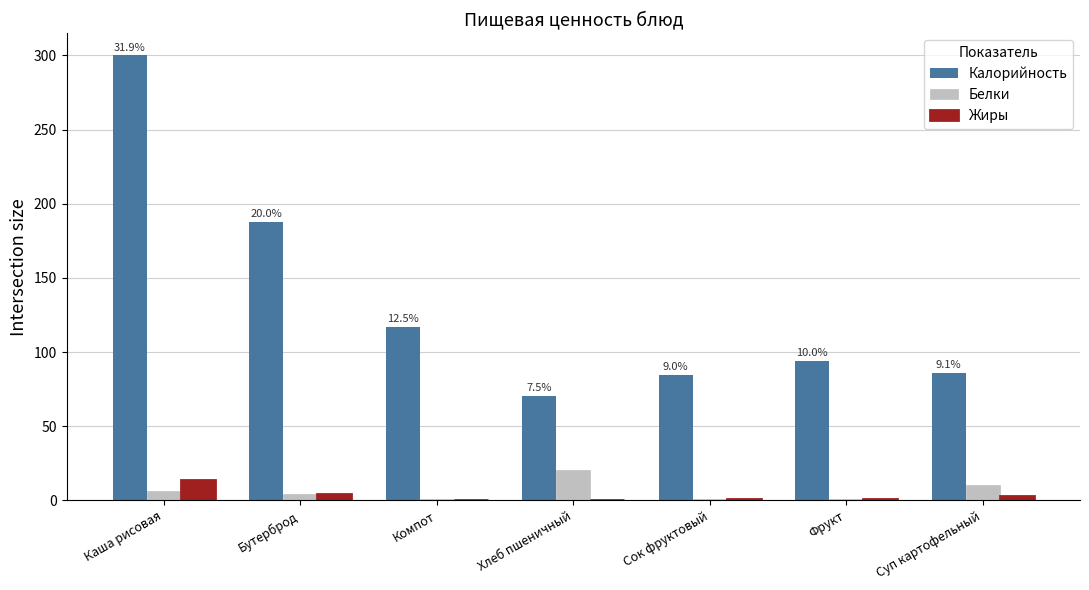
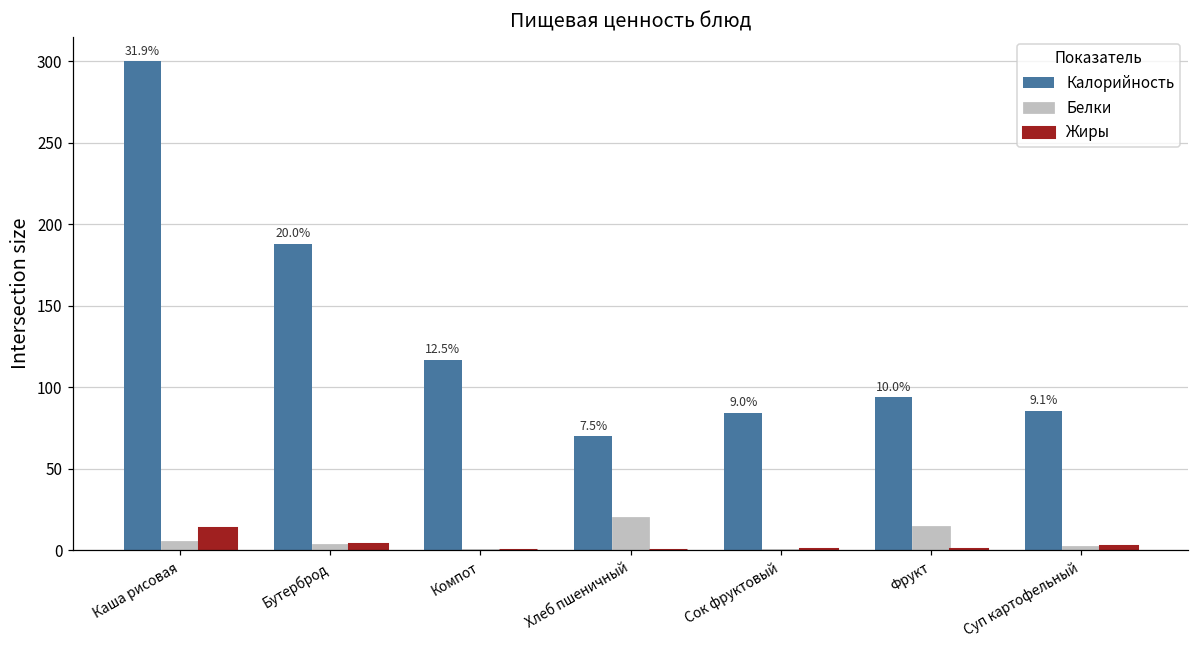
  {
    "Белки": {
      "Каша рисовая": 6,
      "Бутерброд": 4,
      "Хлеб пшеничный": 21,
-     "Фрукт": 1,
-     "Суп картофельный": 11
+     "Фрукт": 15,
+     "Суп картофельный": 3
    },
    "Жиры": {
      "Каша рисовая": 14,
      "Бутерброд": 4,
      "Компот": 0,
      "Хлеб пшеничный": 0,
      "Суп картофельный": 3
    }
  }
